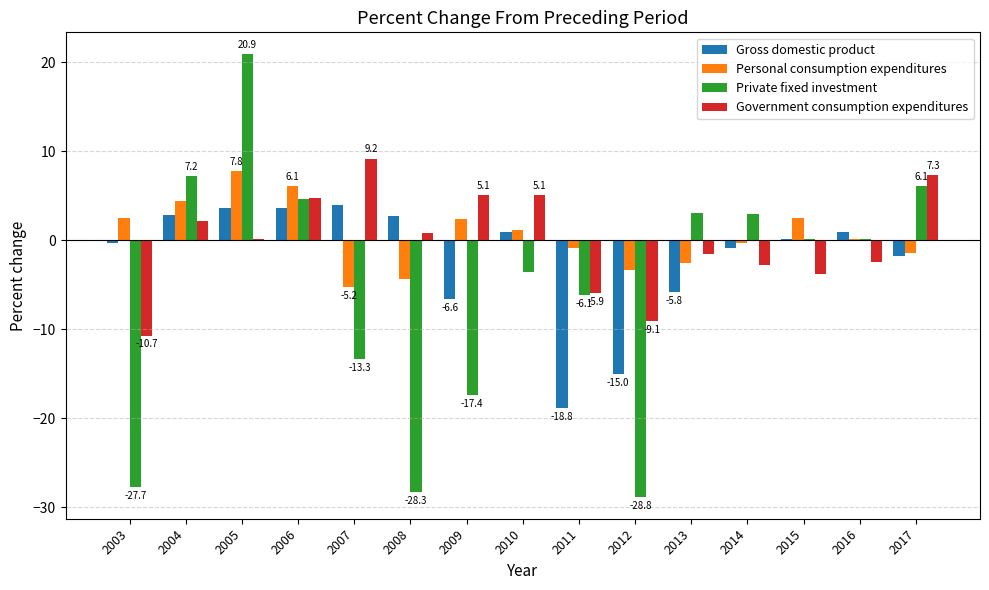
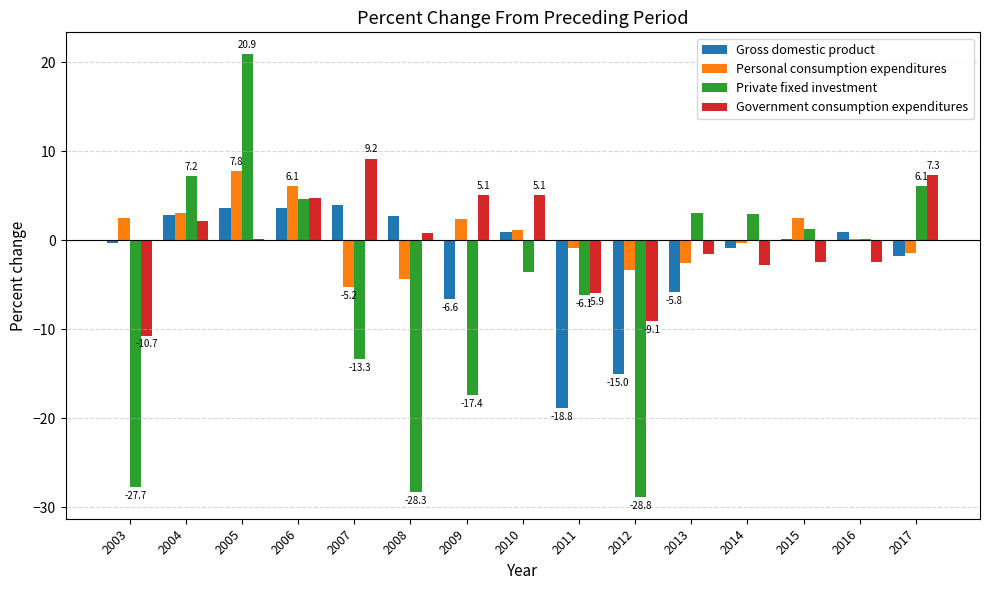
  {
    "Gross domestic product": {
      "2009": -6.6,
      "2011": -18.8,
      "2012": -15.0,
      "2013": -5.8
    },
    "Personal consumption expenditures": {
      "2003": 3,
-     "2004": 4,
+     "2004": 3,
      "2008": -4,
      "2009": 2,
      "2010": 1,
      "2011": -1,
      "2012": -3,
      "2013": -3,
      "2014": 0,
      "2015": 3,
      "2017": -1
    },
    "Private fixed investment": {
      "2006": 5,
      "2010": -4,
      "2013": 3,
      "2014": 3,
-     "2015": 0
+     "2015": 1
    },
    "Government consumption expenditures": {
      "2004": 2,
      "2006": 5,
      "2008": 1,
      "2013": -2,
      "2014": -3,
-     "2015": -4,
+     "2015": -2,
      "2016": -2
    }
  }
